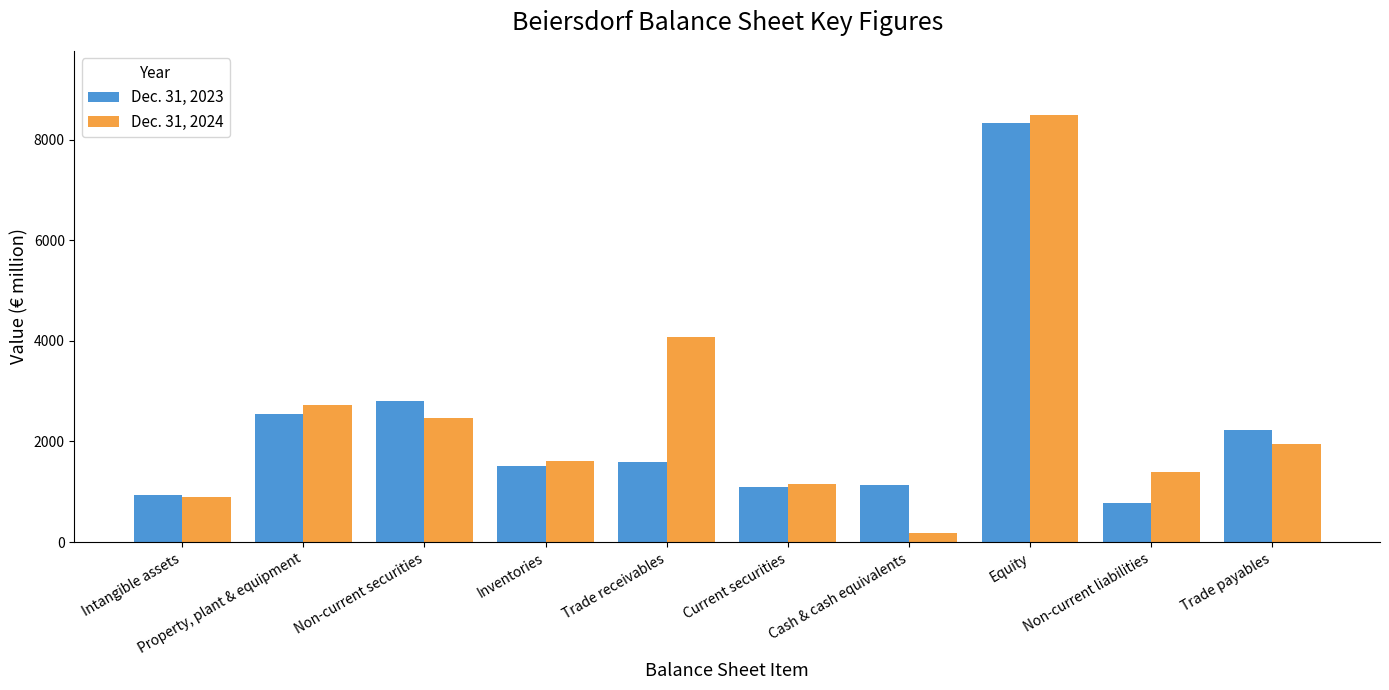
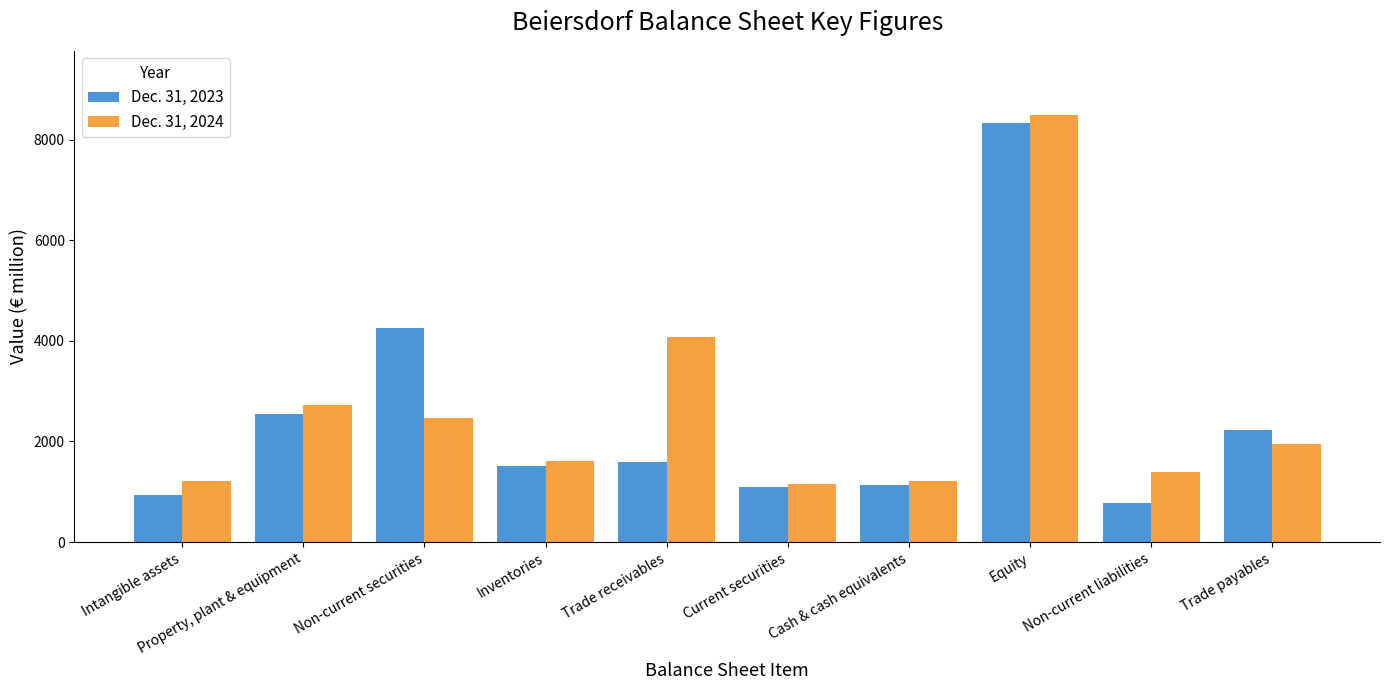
  {
    "Dec. 31, 2023": {
      "Intangible assets": 900,
      "Property, plant & equipment": 2500,
-     "Non-current securities": 2800,
+     "Non-current securities": 4200,
      "Inventories": 1500,
      "Trade receivables": 1600,
      "Current securities": 1100,
      "Cash & cash equivalents": 1100,
      "Equity": 8300,
      "Non-current liabilities": 800,
      "Trade payables": 2200
    },
    "Dec. 31, 2024": {
-     "Intangible assets": 900,
+     "Intangible assets": 1200,
      "Property, plant & equipment": 2700,
      "Non-current securities": 2500,
      "Inventories": 1600,
      "Trade receivables": 4100,
      "Current securities": 1200,
-     "Cash & cash equivalents": 200,
+     "Cash & cash equivalents": 1200,
      "Equity": 8500,
      "Non-current liabilities": 1400,
      "Trade payables": 2000
    }
  }
